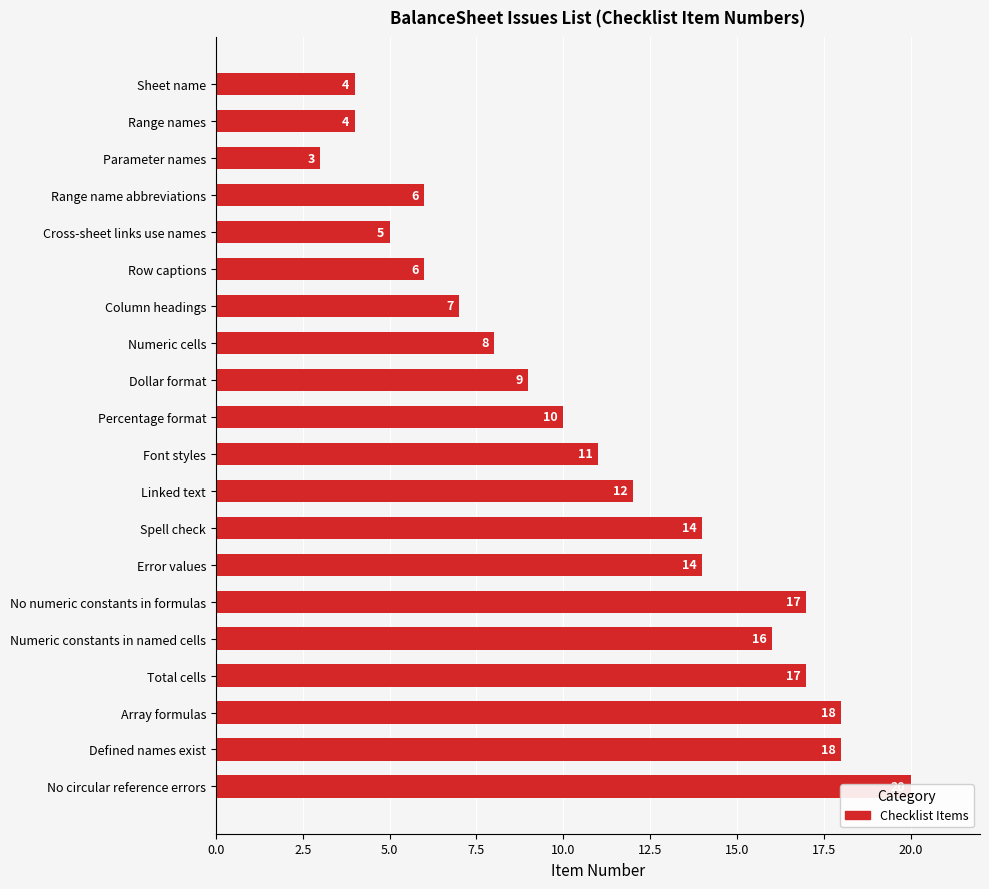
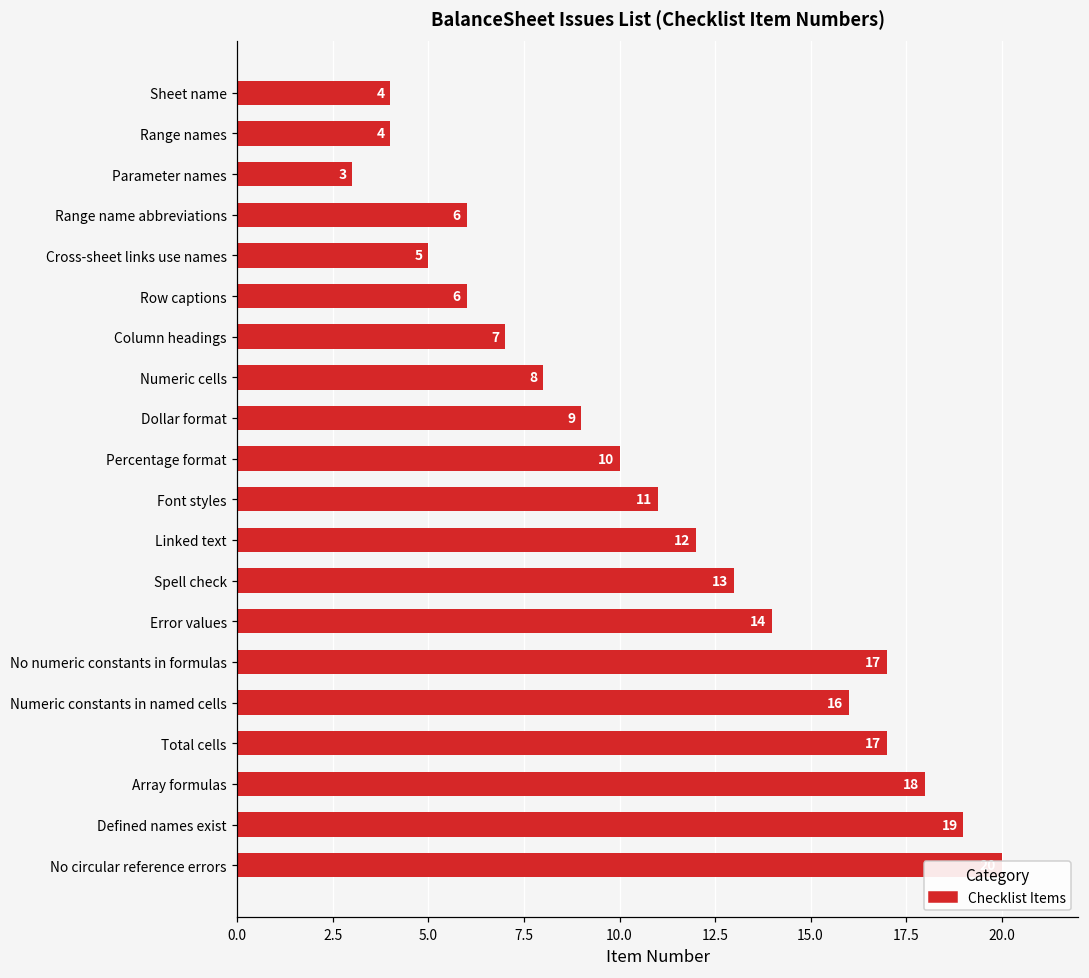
  {
    "Sheet name": 4,
    "Range names": 4,
    "Parameter names": 3,
    "Range name abbreviations": 6,
    "Cross-sheet links use names": 5,
    "Row captions": 6,
    "Column headings": 7,
    "Numeric cells": 8,
    "Dollar format": 9,
    "Percentage format": 10,
    "Font styles": 11,
    "Linked text": 12,
-   "Spell check": 14,
+   "Spell check": 13,
    "Error values": 14,
    "No numeric constants in formulas": 17,
    "Numeric constants in named cells": 16,
    "Total cells": 17,
    "Array formulas": 18,
-   "Defined names exist": 18
+   "Defined names exist": 19
  }
